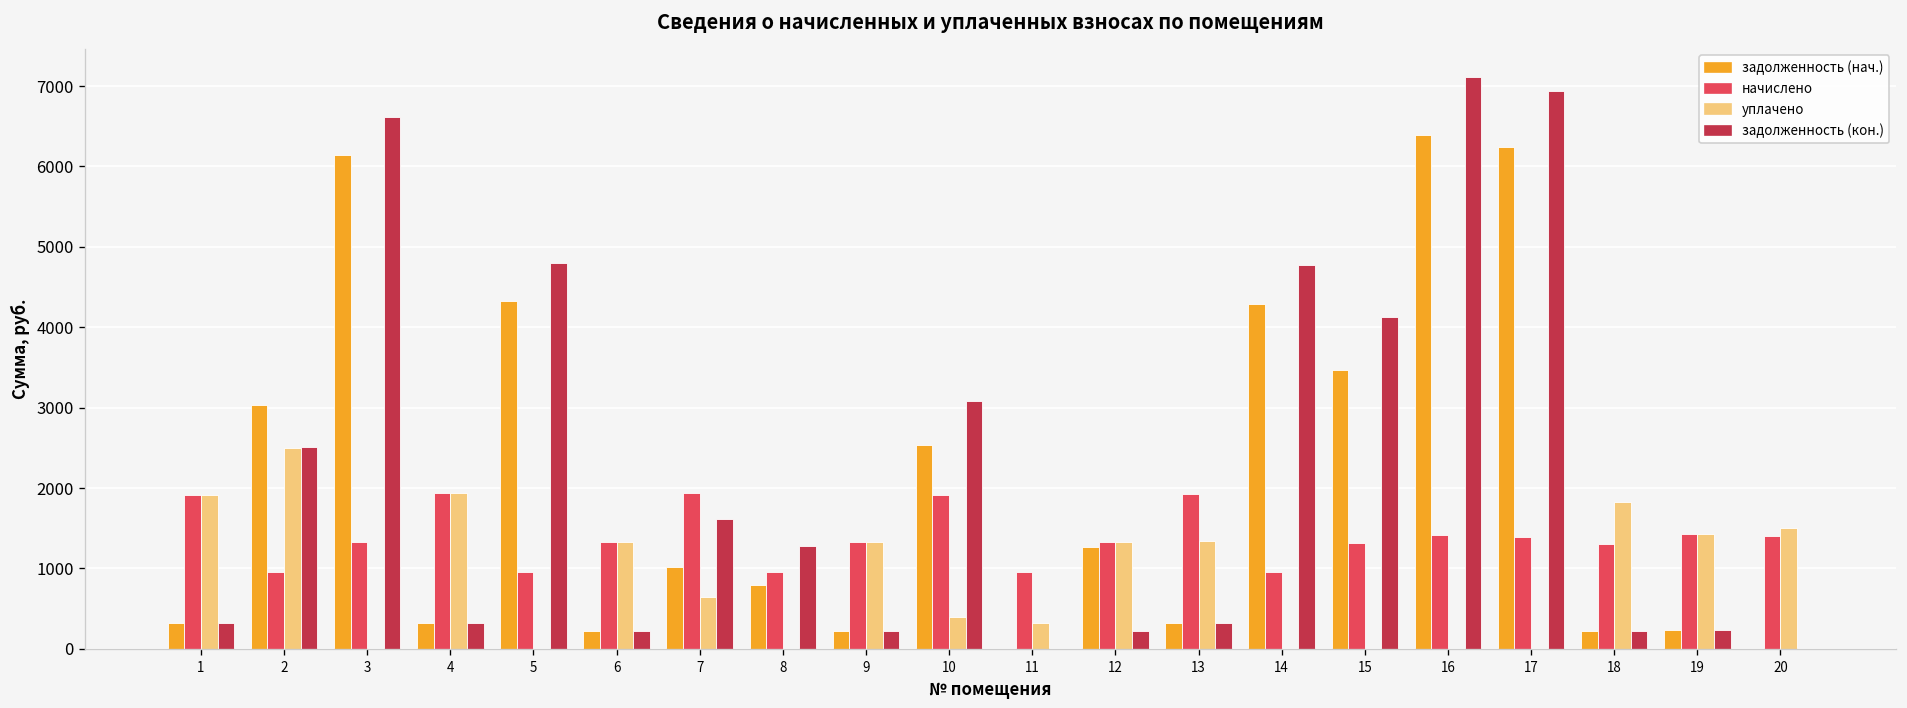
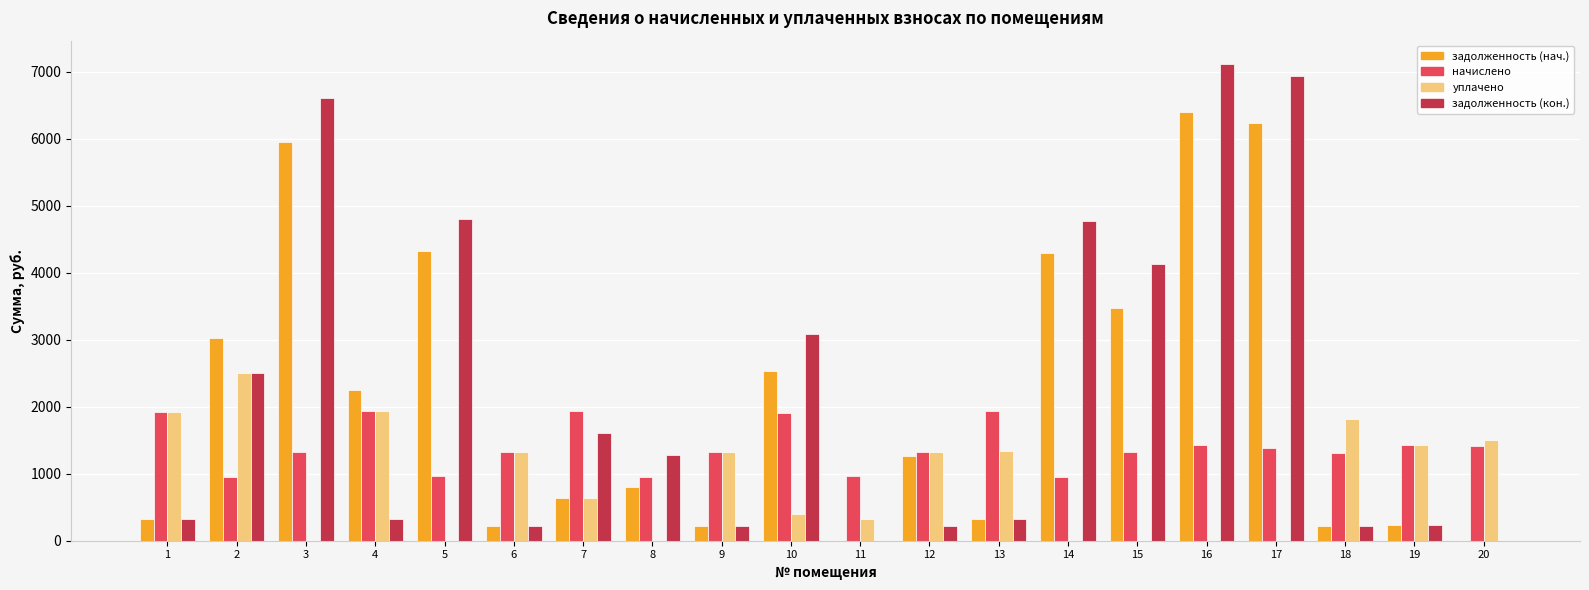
  {
    "задолженность (нач.)": {
      "1": 300,
      "2": 3000,
-     "3": 6100,
-     "4": 300,
+     "3": 6000,
+     "4": 2200,
      "5": 4300,
      "6": 200,
-     "7": 1000,
+     "7": 600,
      "8": 800,
      "9": 200,
      "10": 2500,
      "11": 0,
      "12": 1300,
      "13": 300,
      "14": 4300,
      "15": 3500,
      "16": 6400,
      "17": 6200,
      "18": 200,
      "19": 200,
      "20": 0
    },
    "уплачено": {
      "1": 1900,
      "2": 2500,
      "3": 0,
      "4": 1900,
      "5": 0,
      "6": 1300,
      "7": 600,
      "8": 0,
      "9": 1300,
      "10": 400,
      "11": 300,
      "12": 1300,
      "13": 1300,
      "14": 0,
      "15": 0,
      "16": 0,
      "17": 0,
      "18": 1800,
      "19": 1400,
      "20": 1500
    }
  }
